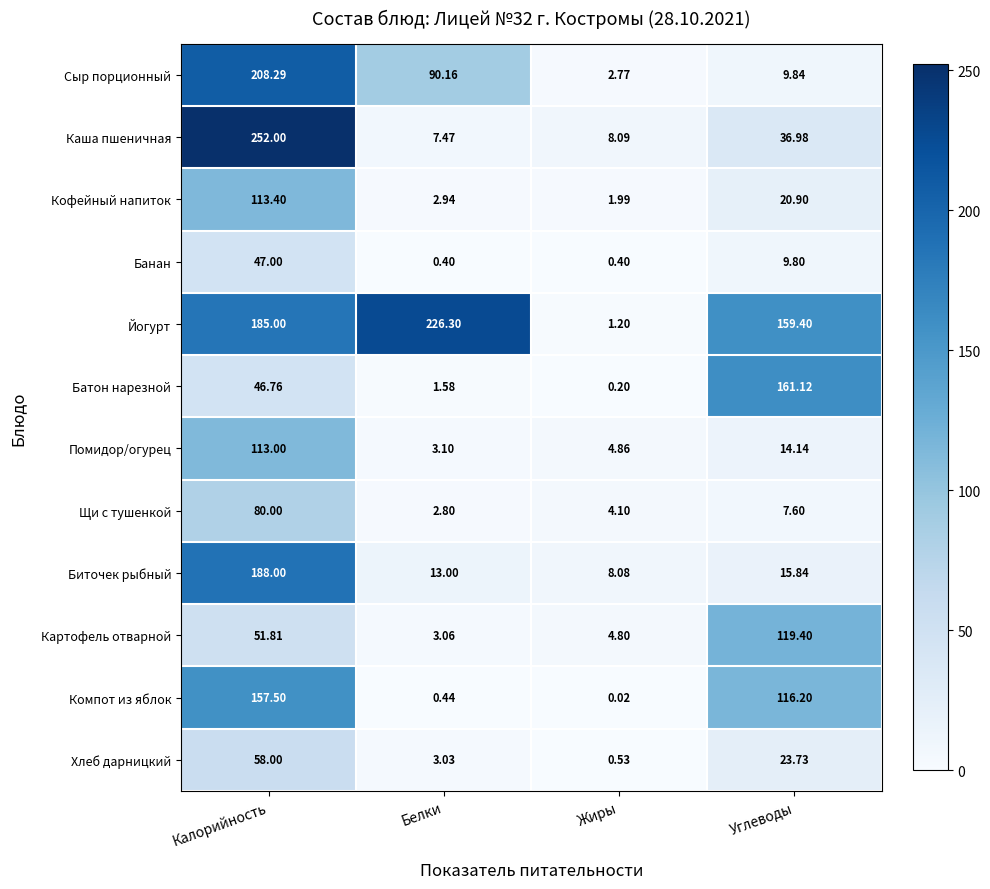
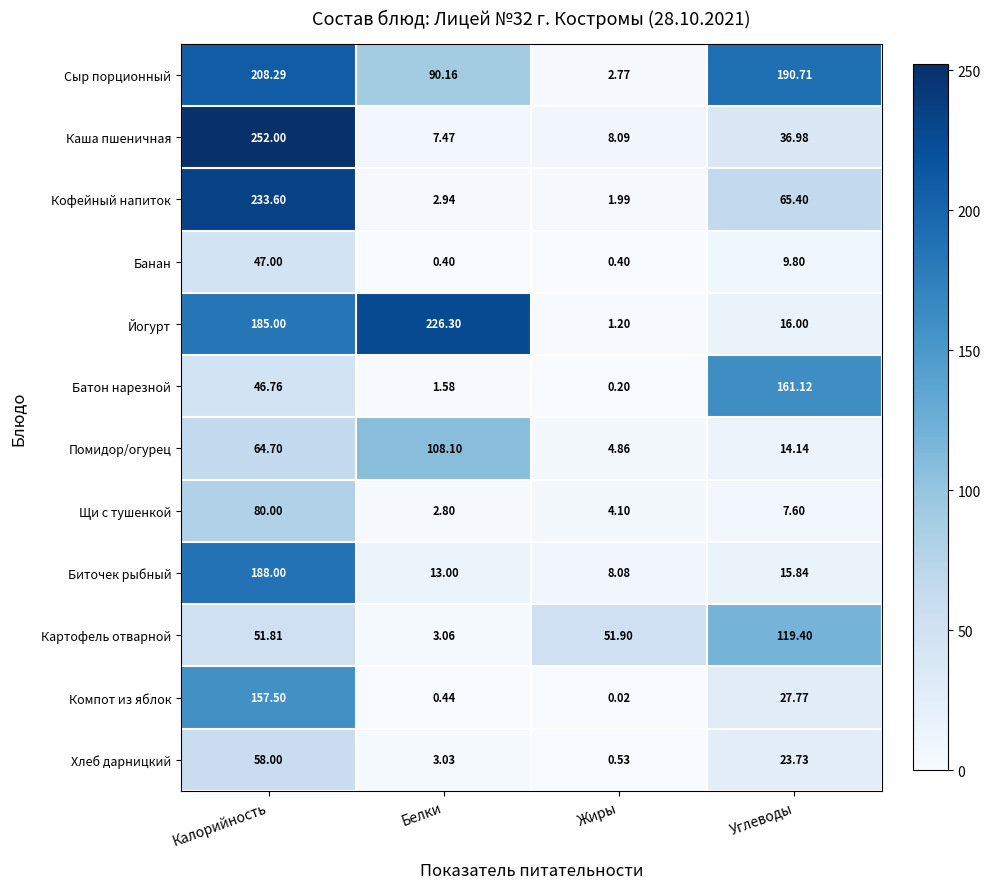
  {
    "Сыр порционный": {
      "Калорийность": 208.29,
      "Белки": 90.16,
      "Жиры": 2.77,
-     "Углеводы": 9.84
+     "Углеводы": 190.71
    },
    "Каша пшеничная": {
      "Калорийность": 252.00,
      "Белки": 7.47,
      "Жиры": 8.09,
      "Углеводы": 36.98
    },
    "Кофейный напиток": {
-     "Калорийность": 113.40,
+     "Калорийность": 233.60,
      "Белки": 2.94,
      "Жиры": 1.99,
-     "Углеводы": 20.90
+     "Углеводы": 65.40
    },
    "Банан": {
      "Калорийность": 47.00,
      "Белки": 0.40,
      "Жиры": 0.40,
      "Углеводы": 9.80
    },
    "Йогурт": {
      "Калорийность": 185.00,
      "Белки": 226.30,
      "Жиры": 1.20,
-     "Углеводы": 159.40
+     "Углеводы": 16.00
    },
    "Батон нарезной": {
      "Калорийность": 46.76,
      "Белки": 1.58,
      "Жиры": 0.20,
      "Углеводы": 161.12
    },
    "Помидор/огурец": {
-     "Калорийность": 113.00,
-     "Белки": 3.10,
+     "Калорийность": 64.70,
+     "Белки": 108.10,
      "Жиры": 4.86,
      "Углеводы": 14.14
    },
    "Щи с тушенкой": {
      "Калорийность": 80.00,
      "Белки": 2.80,
      "Жиры": 4.10,
      "Углеводы": 7.60
    },
    "Биточек рыбный": {
      "Калорийность": 188.00,
      "Белки": 13.00,
      "Жиры": 8.08,
      "Углеводы": 15.84
    },
    "Картофель отварной": {
      "Калорийность": 51.81,
      "Белки": 3.06,
-     "Жиры": 4.80,
+     "Жиры": 51.90,
      "Углеводы": 119.40
    },
    "Компот из яблок": {
      "Калорийность": 157.50,
      "Белки": 0.44,
      "Жиры": 0.02,
-     "Углеводы": 116.20
+     "Углеводы": 27.77
    },
    "Хлеб дарницкий": {
      "Калорийность": 58.00,
      "Белки": 3.03,
      "Жиры": 0.53,
      "Углеводы": 23.73
    }
  }
